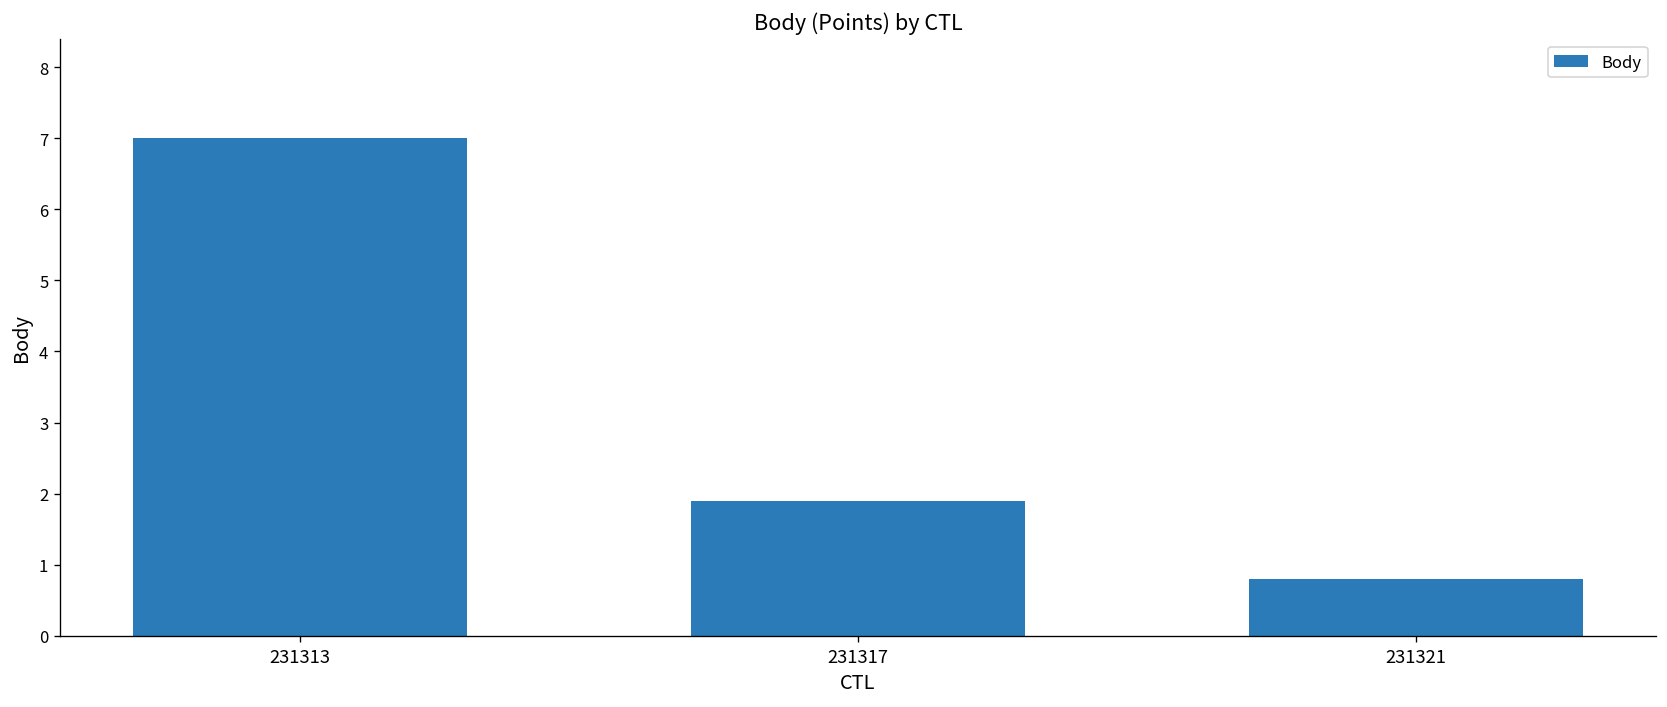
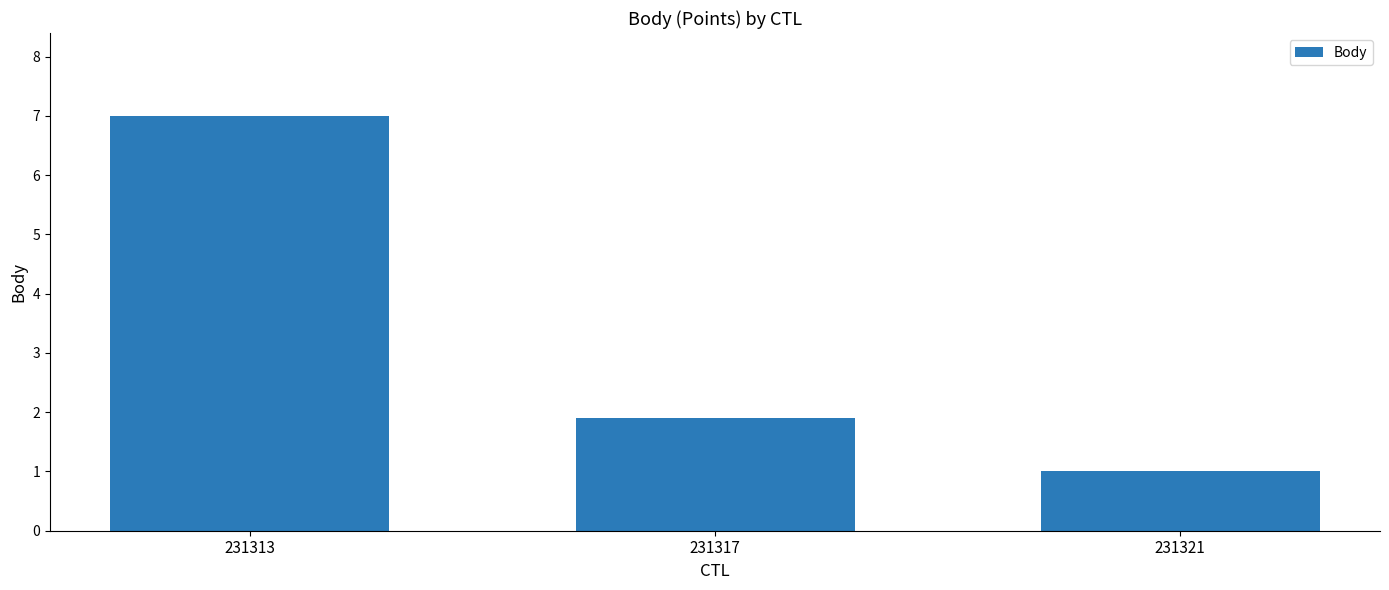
  {
    "231313": 7.0,
    "231317": 1.9,
-   "231321": 0.8
+   "231321": 1.0
  }
